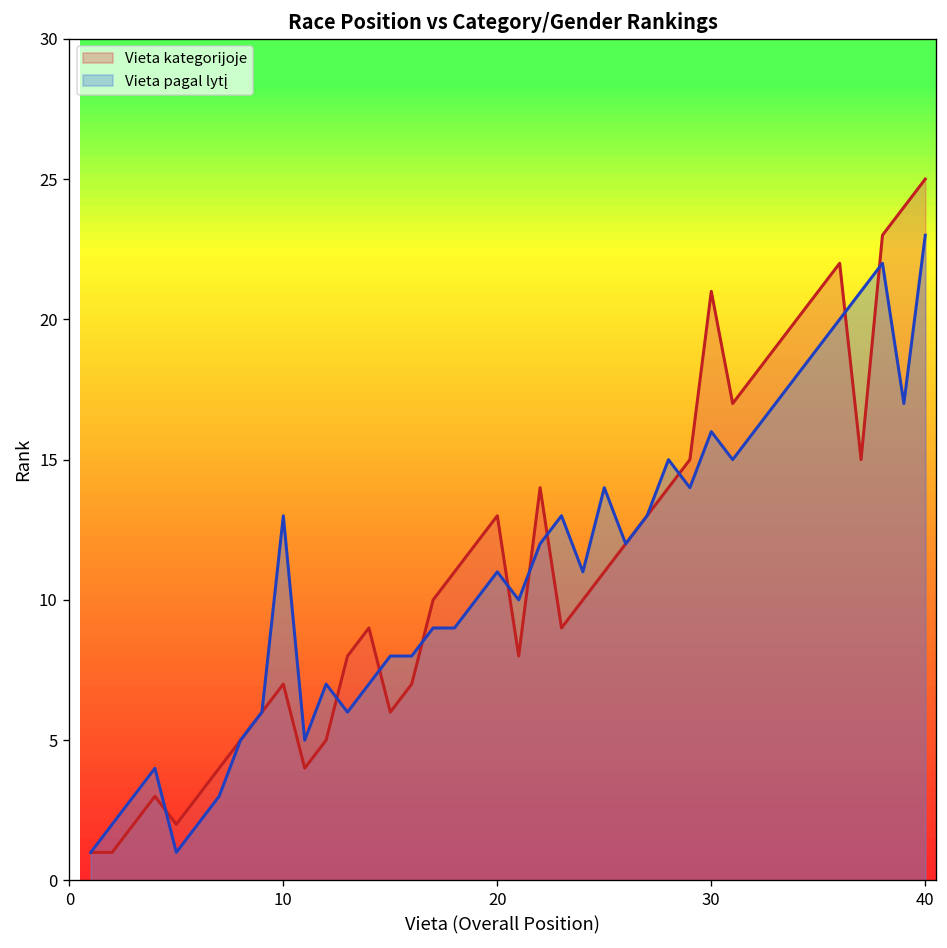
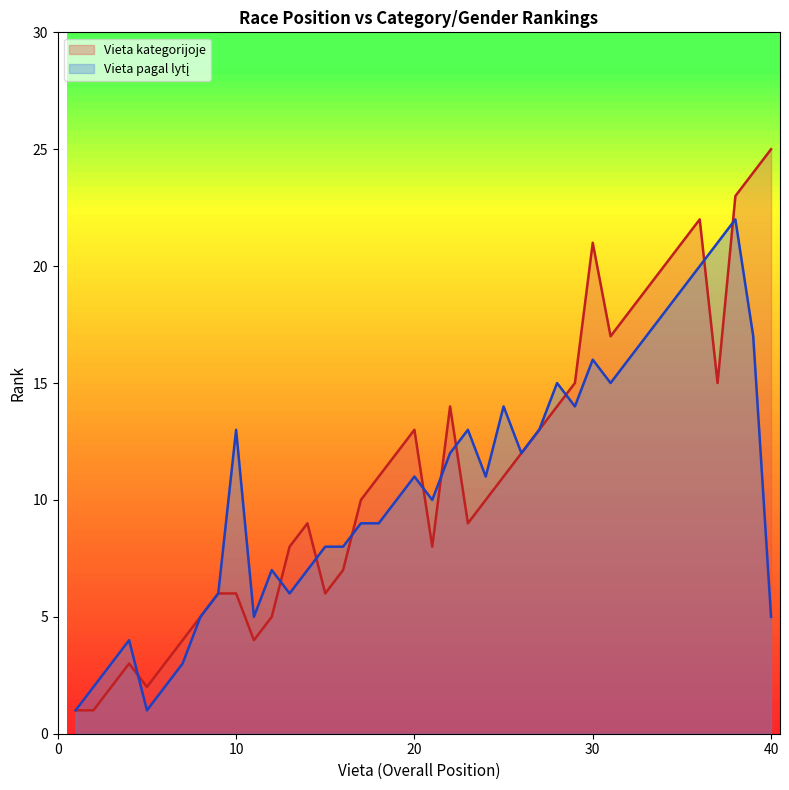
  {
    "Vieta kategorijoje": {
-     "10": 7,
+     "10": 6,
      "20": 13,
      "30": 21,
      "40": 25
    },
    "Vieta pagal lytį": {
      "10": 13,
      "20": 11,
      "30": 16,
-     "40": 23
+     "40": 5
    }
  }
